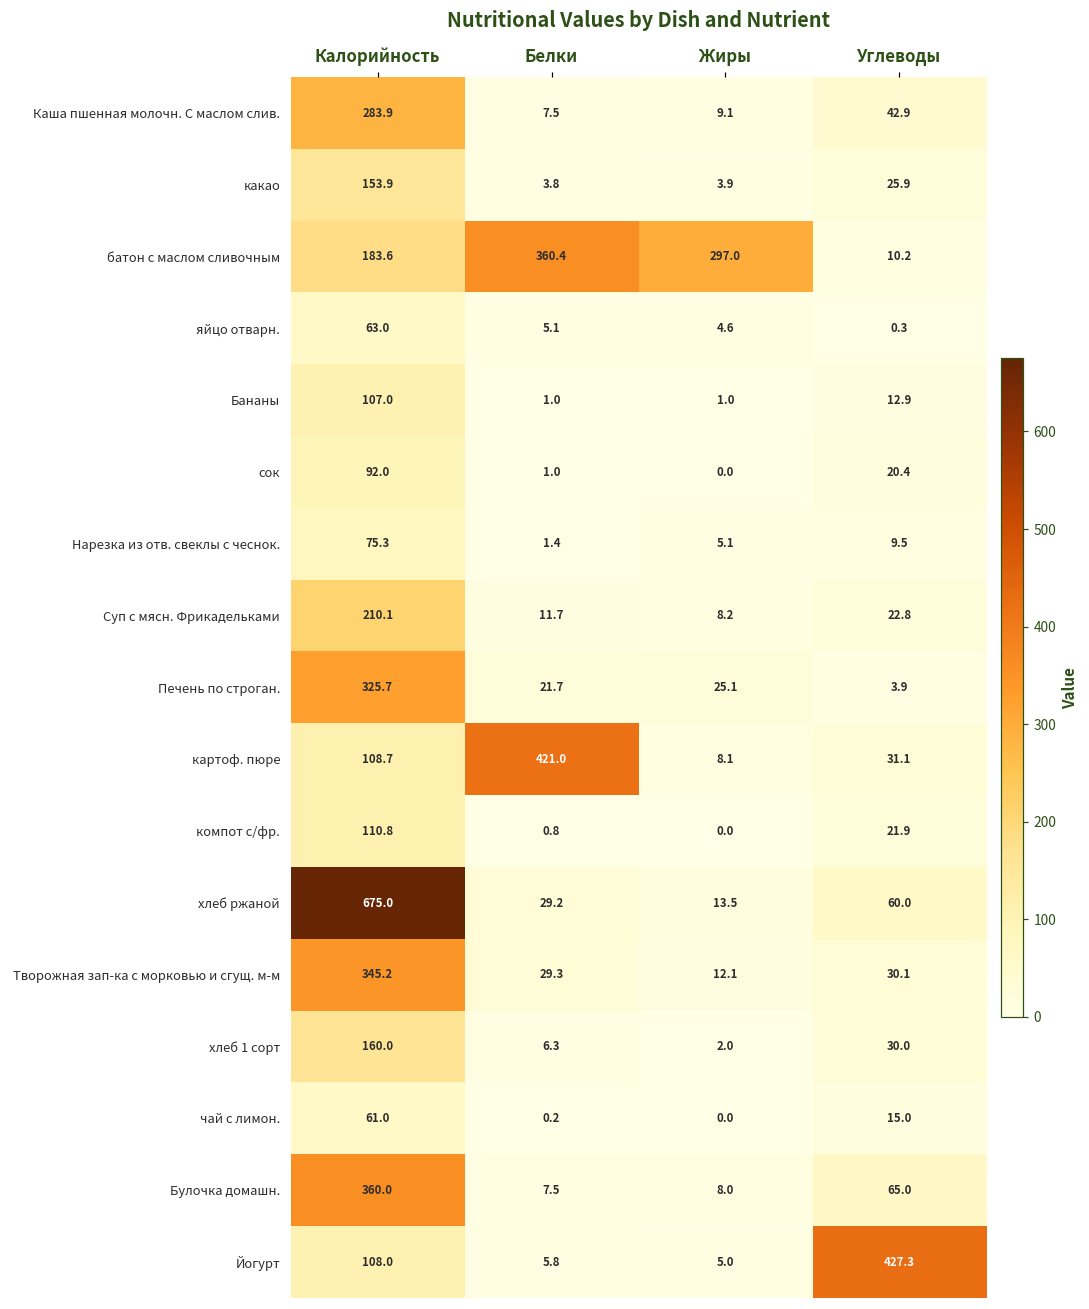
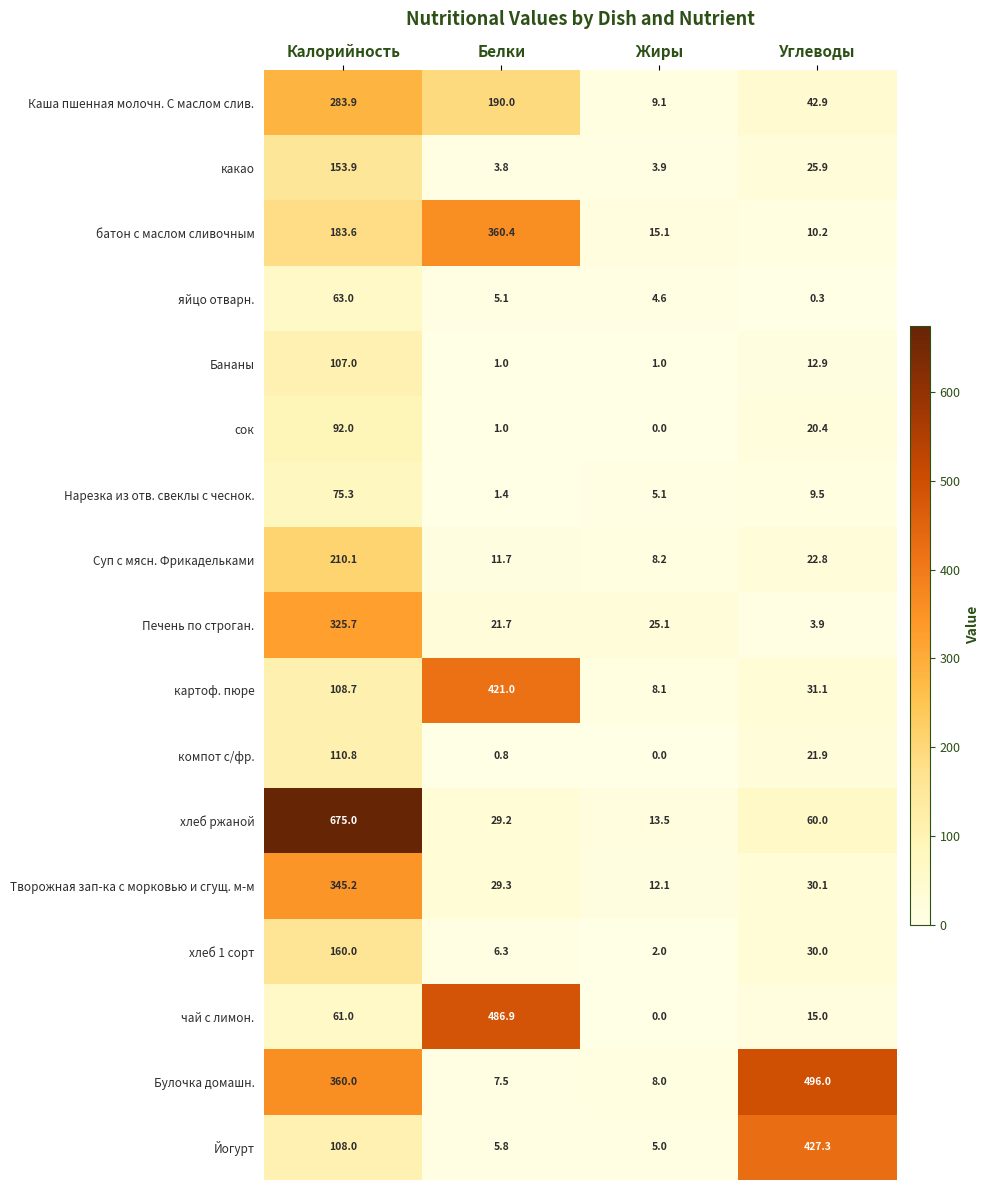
  {
    "Каша пшенная молочн. С маслом слив.": {
      "Калорийность": 283.9,
-     "Белки": 7.5,
+     "Белки": 190.0,
      "Жиры": 9.1,
      "Углеводы": 42.9
    },
    "какао": {
      "Калорийность": 153.9,
      "Белки": 3.8,
      "Жиры": 3.9,
      "Углеводы": 25.9
    },
    "батон с маслом сливочным": {
      "Калорийность": 183.6,
      "Белки": 360.4,
-     "Жиры": 297.0,
+     "Жиры": 15.1,
      "Углеводы": 10.2
    },
    "яйцо отварн.": {
      "Калорийность": 63.0,
      "Белки": 5.1,
      "Жиры": 4.6,
      "Углеводы": 0.3
    },
    "Бананы": {
      "Калорийность": 107.0,
      "Белки": 1.0,
      "Жиры": 1.0,
      "Углеводы": 12.9
    },
    "сок": {
      "Калорийность": 92.0,
      "Белки": 1.0,
      "Жиры": 0.0,
      "Углеводы": 20.4
    },
    "Нарезка из отв. свеклы с чеснок.": {
      "Калорийность": 75.3,
      "Белки": 1.4,
      "Жиры": 5.1,
      "Углеводы": 9.5
    },
    "Суп с мясн. Фрикадельками": {
      "Калорийность": 210.1,
      "Белки": 11.7,
      "Жиры": 8.2,
      "Углеводы": 22.8
    },
    "Печень по строган.": {
      "Калорийность": 325.7,
      "Белки": 21.7,
      "Жиры": 25.1,
      "Углеводы": 3.9
    },
    "картоф. пюре": {
      "Калорийность": 108.7,
      "Белки": 421.0,
      "Жиры": 8.1,
      "Углеводы": 31.1
    },
    "компот с/фр.": {
      "Калорийность": 110.8,
      "Белки": 0.8,
      "Жиры": 0.0,
      "Углеводы": 21.9
    },
    "хлеб ржаной": {
      "Калорийность": 675.0,
      "Белки": 29.2,
      "Жиры": 13.5,
      "Углеводы": 60.0
    },
    "Творожная зап-ка с морковью и сгущ. м-м": {
      "Калорийность": 345.2,
      "Белки": 29.3,
      "Жиры": 12.1,
      "Углеводы": 30.1
    },
    "хлеб 1 сорт": {
      "Калорийность": 160.0,
      "Белки": 6.3,
      "Жиры": 2.0,
      "Углеводы": 30.0
    },
    "чай с лимон.": {
      "Калорийность": 61.0,
-     "Белки": 0.2,
+     "Белки": 486.9,
      "Жиры": 0.0,
      "Углеводы": 15.0
    },
    "Булочка домашн.": {
      "Калорийность": 360.0,
      "Белки": 7.5,
      "Жиры": 8.0,
-     "Углеводы": 65.0
+     "Углеводы": 496.0
    },
    "Йогурт": {
      "Калорийность": 108.0,
      "Белки": 5.8,
      "Жиры": 5.0,
      "Углеводы": 427.3
    }
  }
